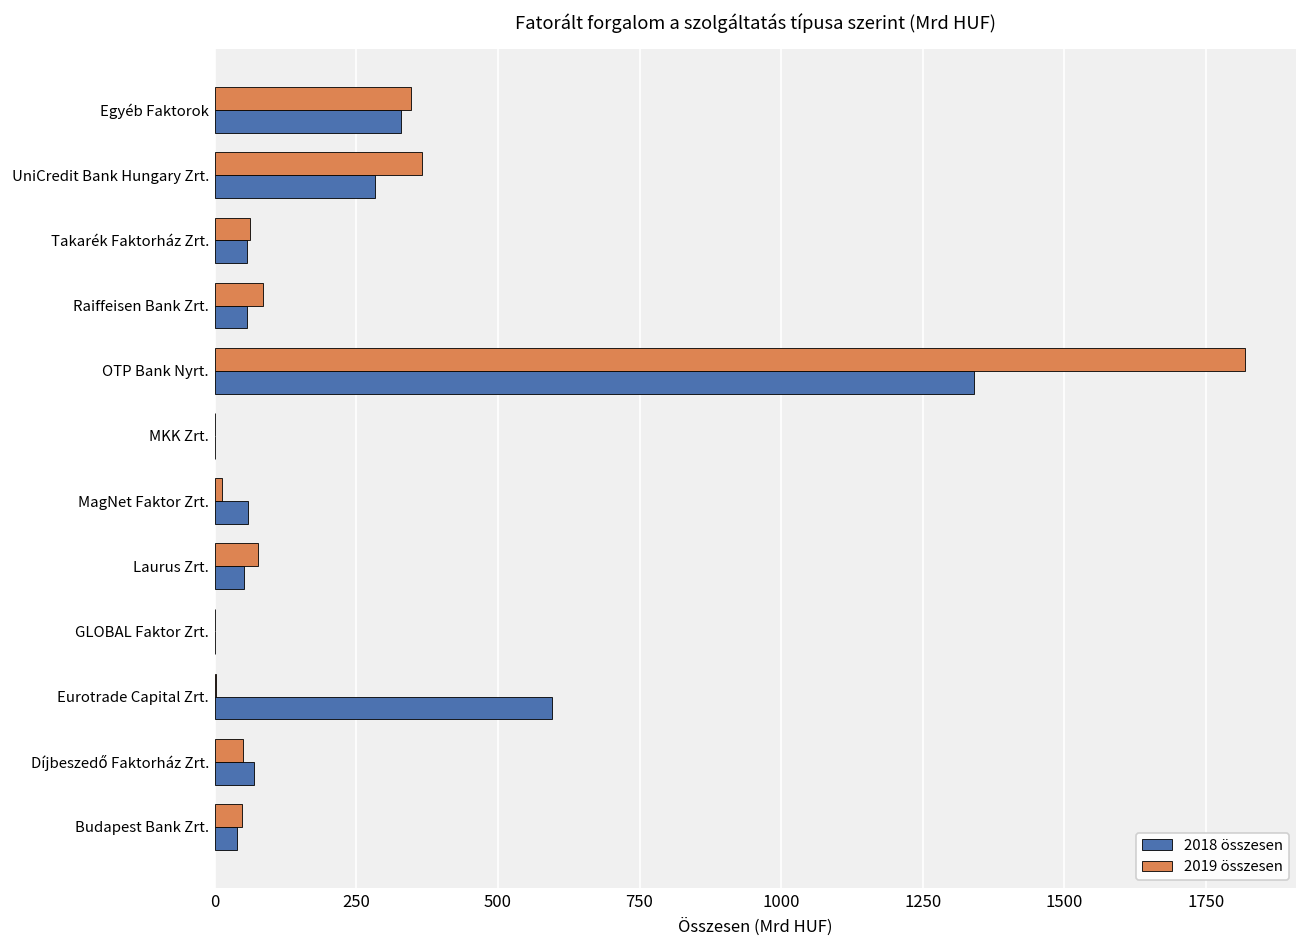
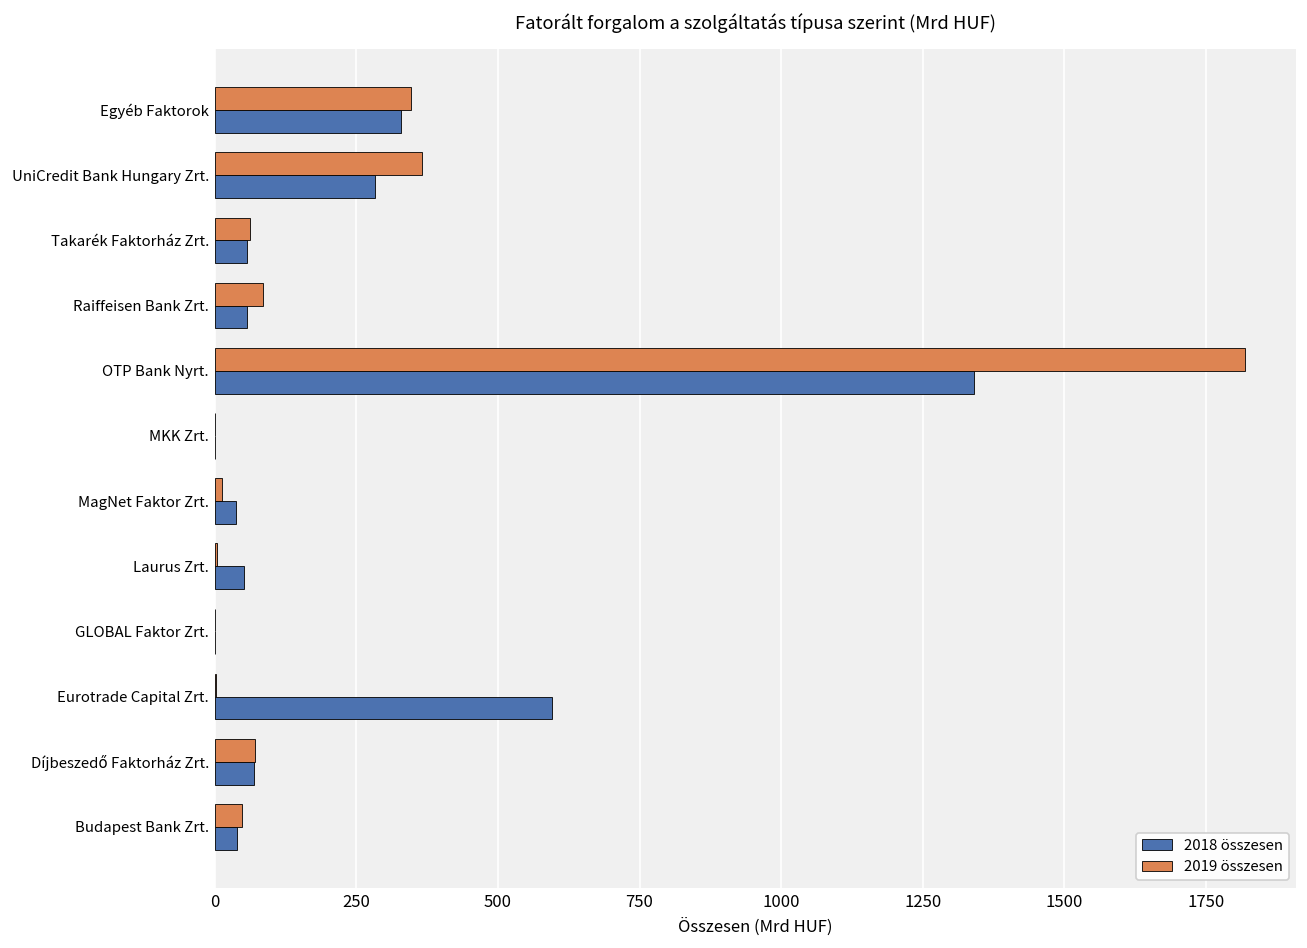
  {
    "2018 összesen": {
      "Egyéb Faktorok": 330,
      "UniCredit Bank Hungary Zrt.": 280,
      "Takarék Faktorház Zrt.": 60,
      "Raiffeisen Bank Zrt.": 60,
      "OTP Bank Nyrt.": 1340,
-     "MagNet Faktor Zrt.": 60,
+     "MagNet Faktor Zrt.": 40,
      "Laurus Zrt.": 50,
      "Eurotrade Capital Zrt.": 590,
      "Díjbeszedő Faktorház Zrt.": 70,
      "Budapest Bank Zrt.": 40
    },
    "2019 összesen": {
      "Egyéb Faktorok": 350,
      "UniCredit Bank Hungary Zrt.": 370,
      "Takarék Faktorház Zrt.": 60,
      "Raiffeisen Bank Zrt.": 90,
      "OTP Bank Nyrt.": 1820,
      "MagNet Faktor Zrt.": 10,
-     "Laurus Zrt.": 80,
-     "Díjbeszedő Faktorház Zrt.": 50,
+     "Laurus Zrt.": 0,
+     "Díjbeszedő Faktorház Zrt.": 70,
      "Budapest Bank Zrt.": 50
    }
  }
